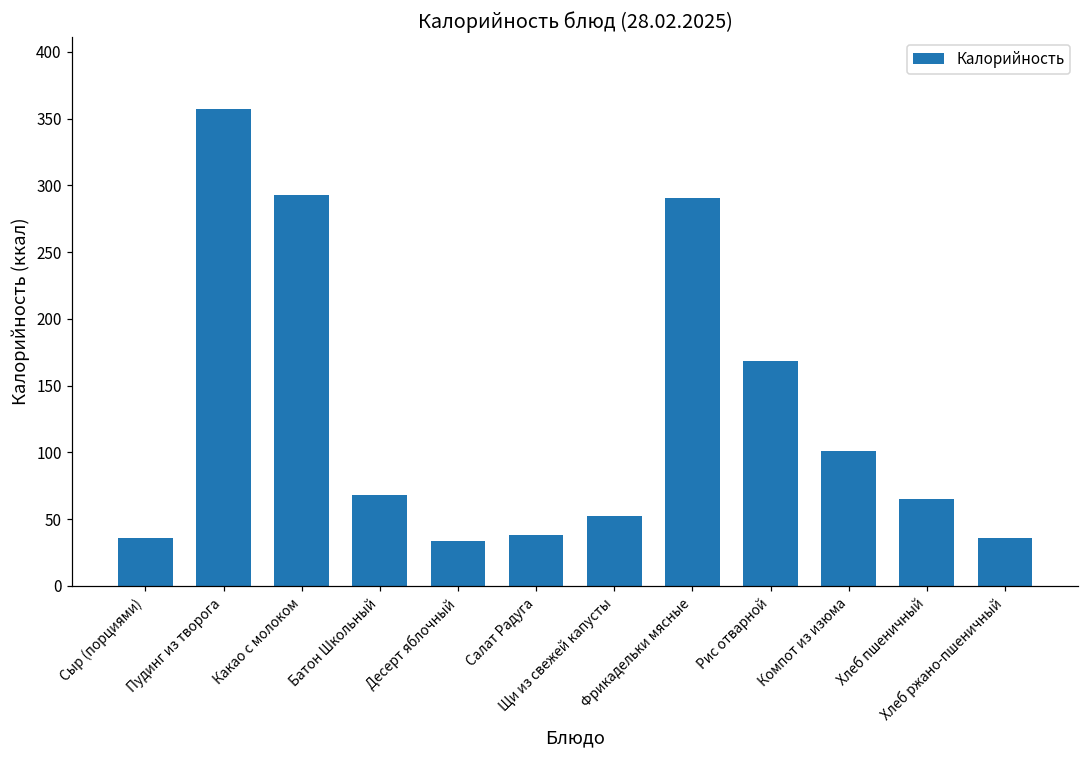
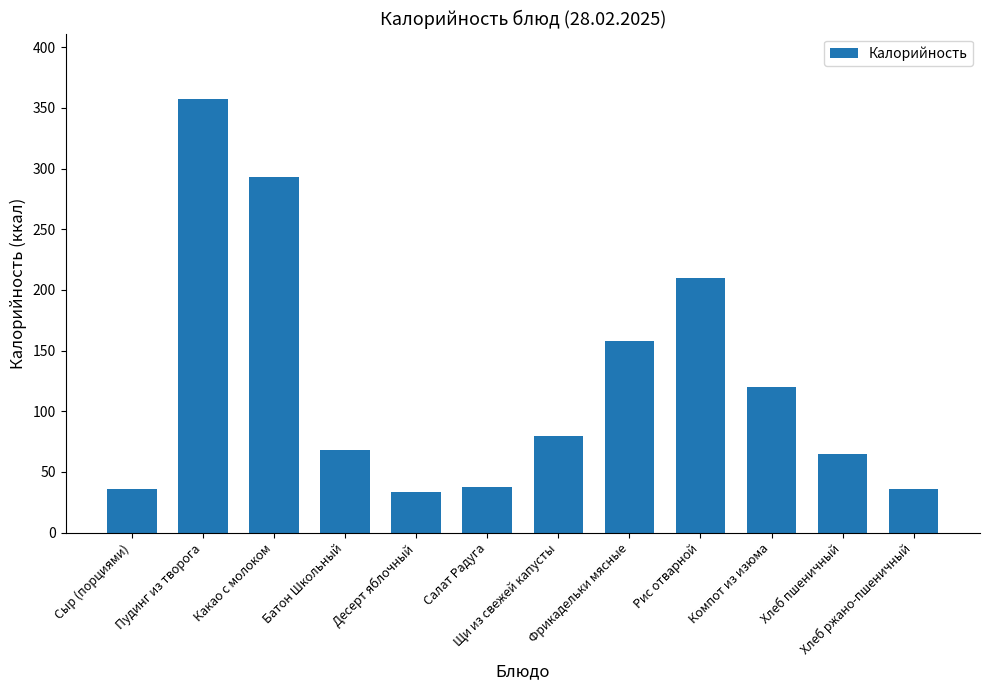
  {
    "Сыр (порциями)": 36,
    "Пудинг из творога": 358,
    "Какао с молоком": 293,
    "Батон Школьный": 68,
    "Десерт яблочный": 34,
    "Салат Радуга": 38,
-   "Щи из свежей капусты": 53,
-   "Фрикадельки мясные": 290,
-   "Рис отварной": 169,
-   "Компот из изюма": 101,
+   "Щи из свежей капусты": 80,
+   "Фрикадельки мясные": 158,
+   "Рис отварной": 210,
+   "Компот из изюма": 120,
    "Хлеб пшеничный": 65,
    "Хлеб ржано-пшеничный": 36
  }
